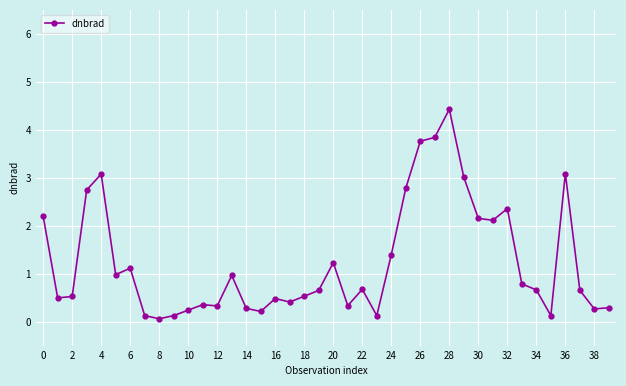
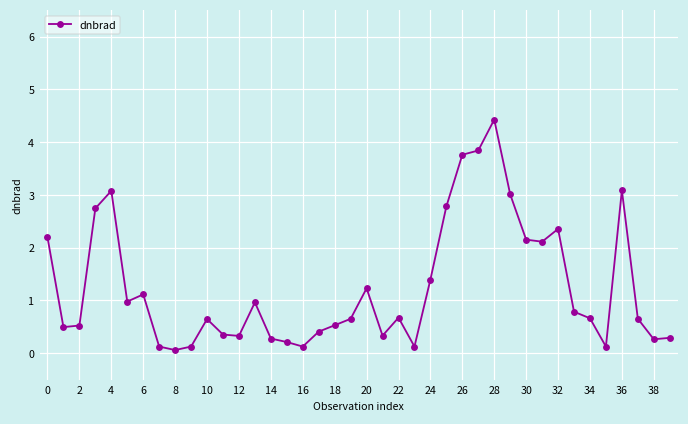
  {
    "0": 2.2,
    "2": 0.5,
    "4": 3.1,
    "6": 1.1,
    "8": 0.1,
-   "10": 0.2,
+   "10": 0.6,
    "12": 0.3,
    "14": 0.3,
-   "16": 0.5,
+   "16": 0.1,
    "18": 0.5,
    "20": 1.2,
    "22": 0.7,
    "24": 1.4,
    "26": 3.8,
    "28": 4.4,
    "30": 2.2,
    "32": 2.4,
    "34": 0.7,
    "36": 3.1,
    "38": 0.3
  }
